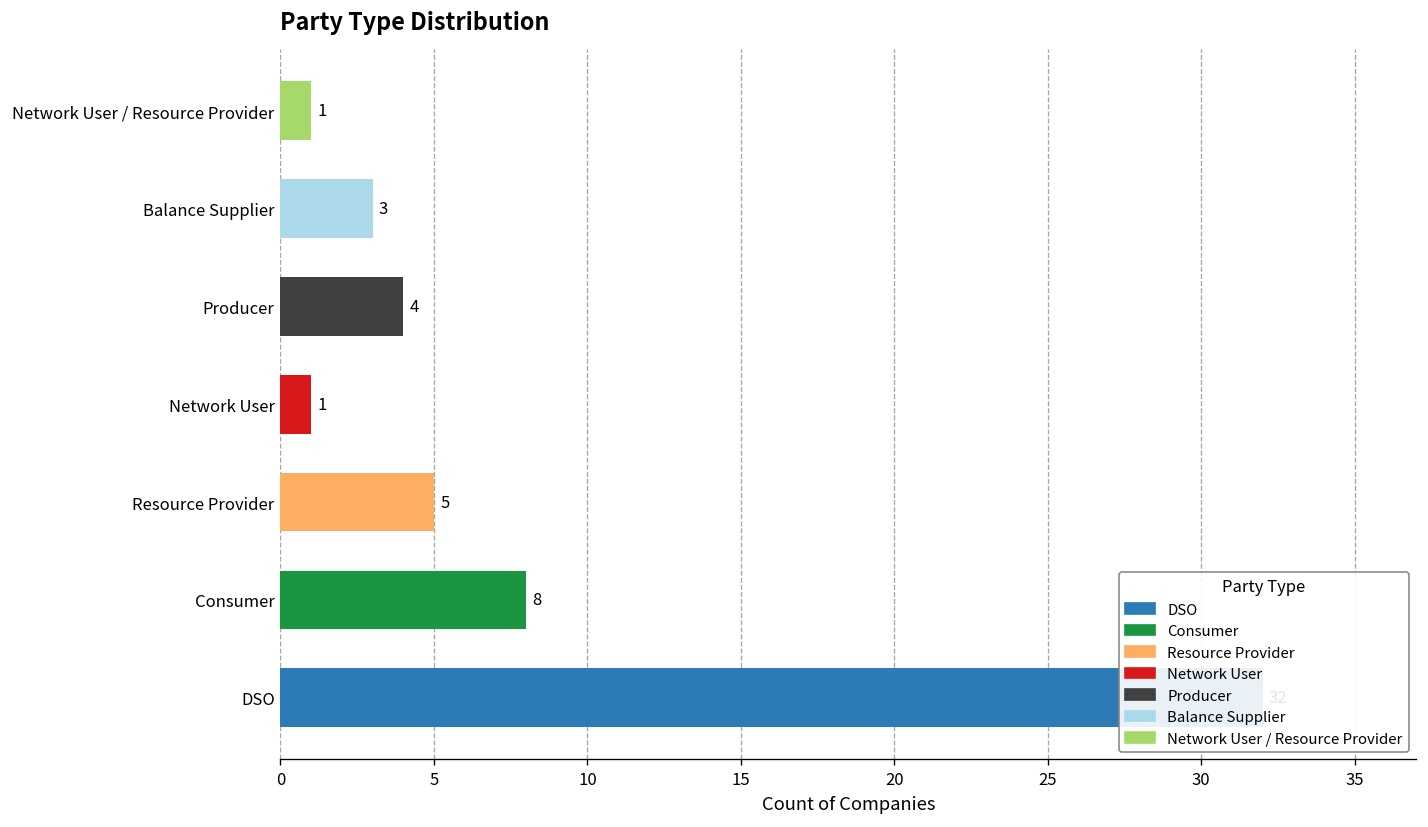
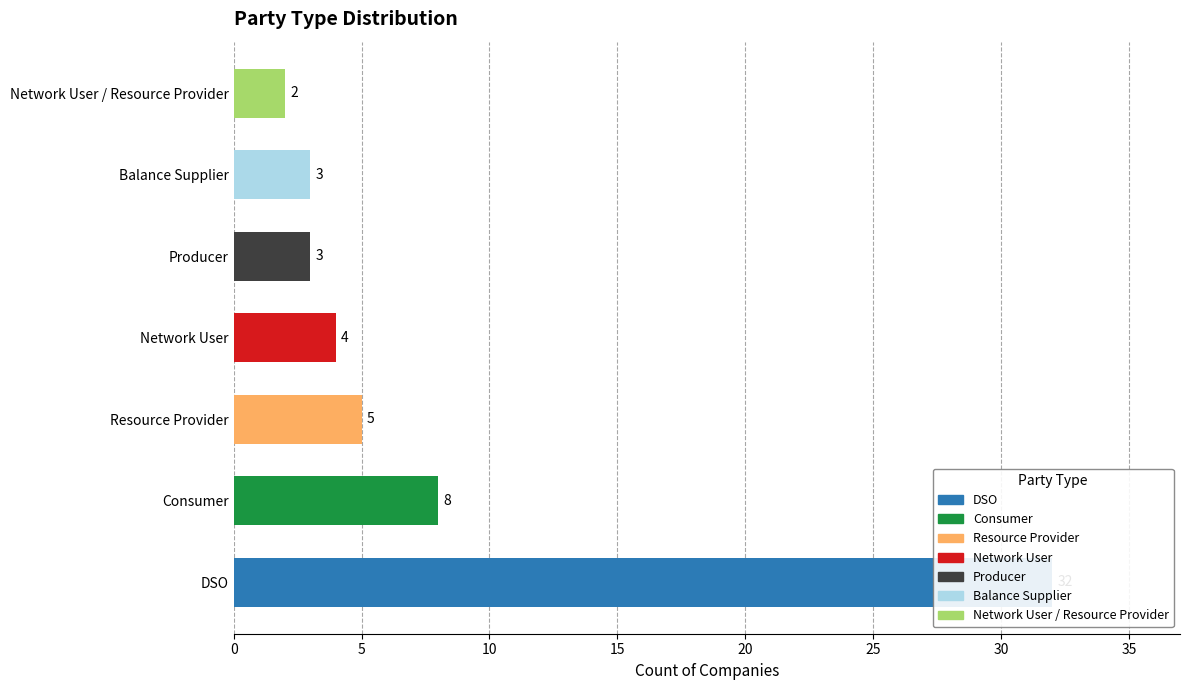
  {
    "Consumer": {
      "Consumer": 8
    },
    "Resource Provider": {
      "Resource Provider": 5
    },
    "Network User": {
-     "Network User": 1
+     "Network User": 4
    },
    "Producer": {
-     "Producer": 4
+     "Producer": 3
    },
    "Balance Supplier": {
      "Balance Supplier": 3
    },
    "Network User / Resource Provider": {
-     "Network User / Resource Provider": 1
+     "Network User / Resource Provider": 2
    }
  }
